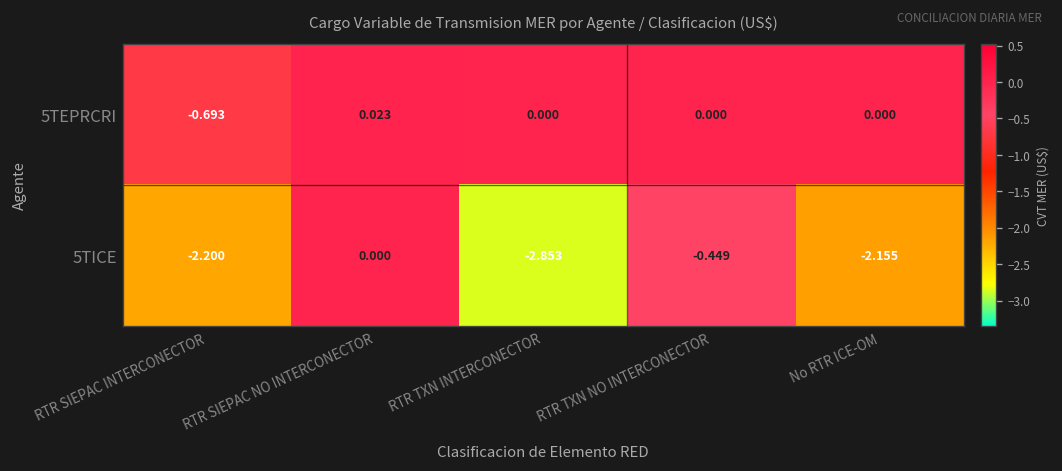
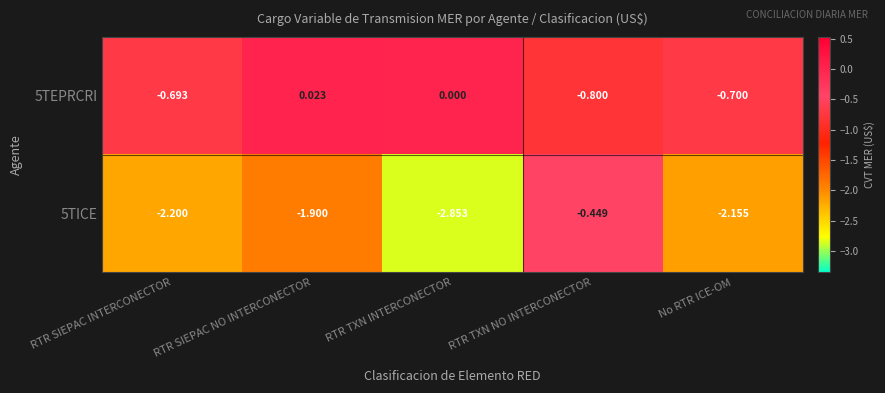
  {
    "5TEPRCRI": {
      "RTR SIEPAC INTERCONECTOR": -0.693,
      "RTR SIEPAC NO INTERCONECTOR": 0.023,
      "RTR TXN INTERCONECTOR": 0.000,
-     "RTR TXN NO INTERCONECTOR": 0.000,
-     "No RTR ICE-OM": 0.000
+     "RTR TXN NO INTERCONECTOR": -0.800,
+     "No RTR ICE-OM": -0.700
    },
    "5TICE": {
      "RTR SIEPAC INTERCONECTOR": -2.200,
-     "RTR SIEPAC NO INTERCONECTOR": 0.000,
+     "RTR SIEPAC NO INTERCONECTOR": -1.900,
      "RTR TXN INTERCONECTOR": -2.853,
      "RTR TXN NO INTERCONECTOR": -0.449,
      "No RTR ICE-OM": -2.155
    }
  }
